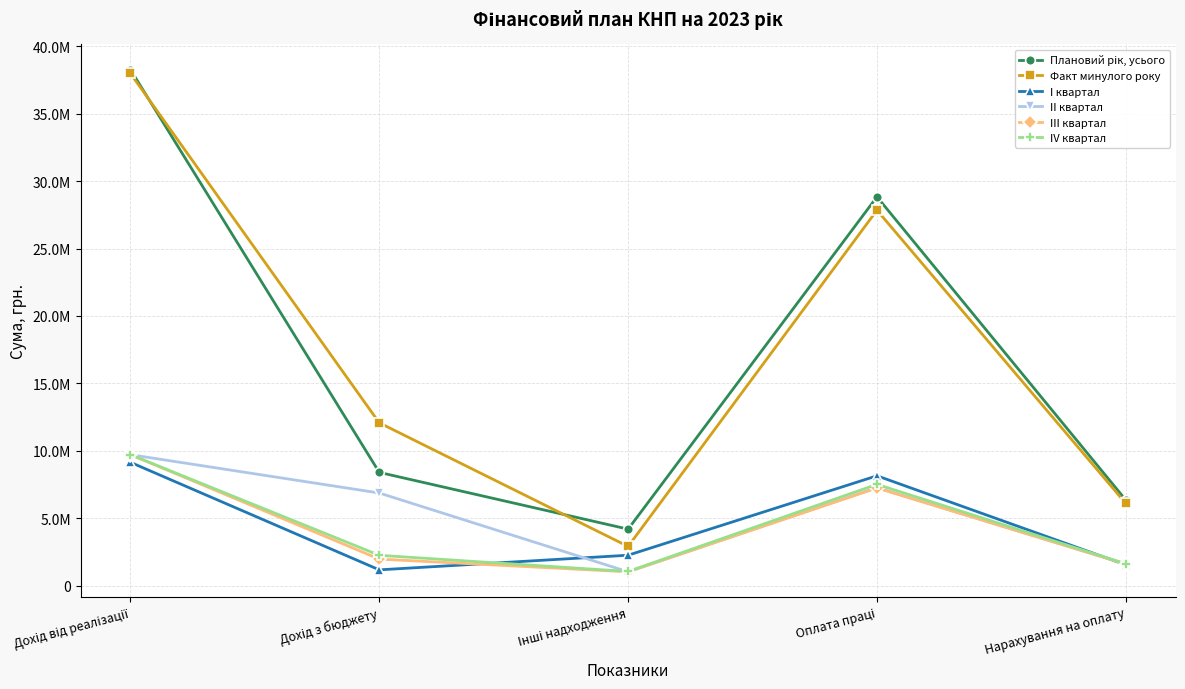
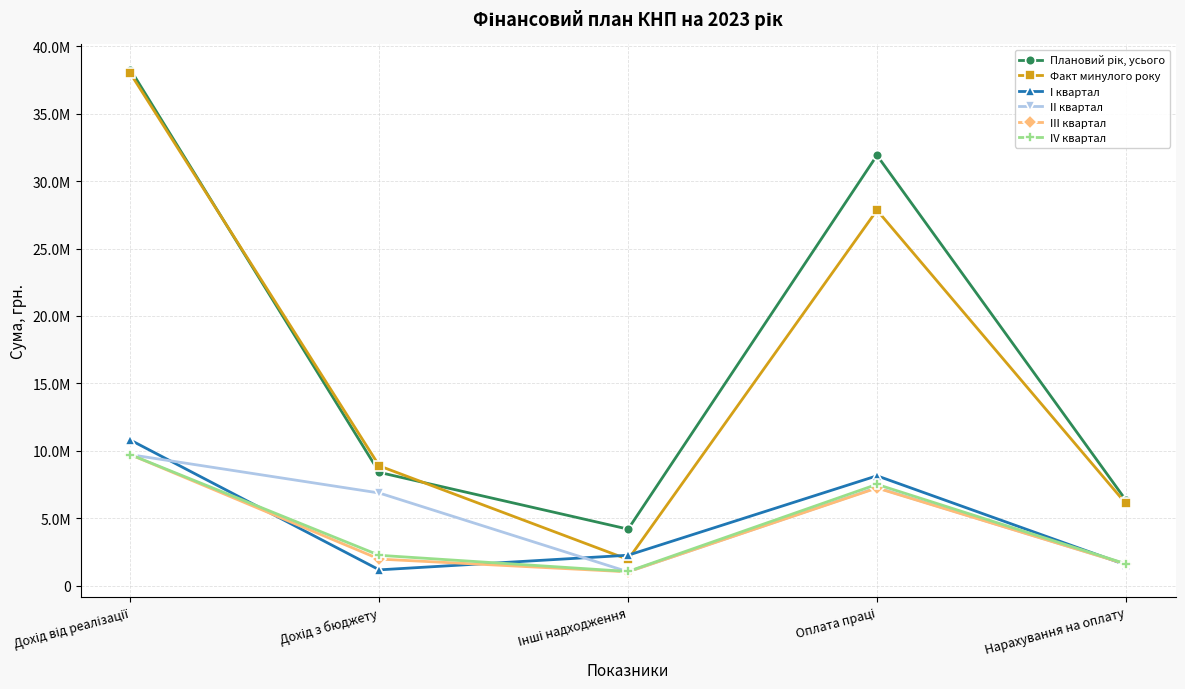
  {
    "Плановий рік, усього": {
      "Дохід від реалізації": 38300000,
      "Дохід з бюджету": 8400000,
      "Інші надходження": 4200000,
-     "Оплата праці": 28800000,
+     "Оплата праці": 31900000,
      "Нарахування на оплату": 6300000
    },
    "Факт минулого року": {
      "Дохід від реалізації": 38000000,
-     "Дохід з бюджету": 12100000,
-     "Інші надходження": 2900000,
+     "Дохід з бюджету": 8900000,
+     "Інші надходження": 1900000,
      "Оплата праці": 27800000,
      "Нарахування на оплату": 6100000
    },
    "І квартал": {
-     "Дохід від реалізації": 9100000,
+     "Дохід від реалізації": 10800000,
      "Дохід з бюджету": 1200000,
      "Інші надходження": 2300000,
      "Оплата праці": 8100000
    },
    "ІІ квартал": {
      "Дохід з бюджету": 6900000
    },
    "ІІІ квартал": {
      "Дохід з бюджету": 2000000
    },
    "ІV квартал": {
      "Дохід з бюджету": 2200000,
      "Оплата праці": 7500000
    }
  }
